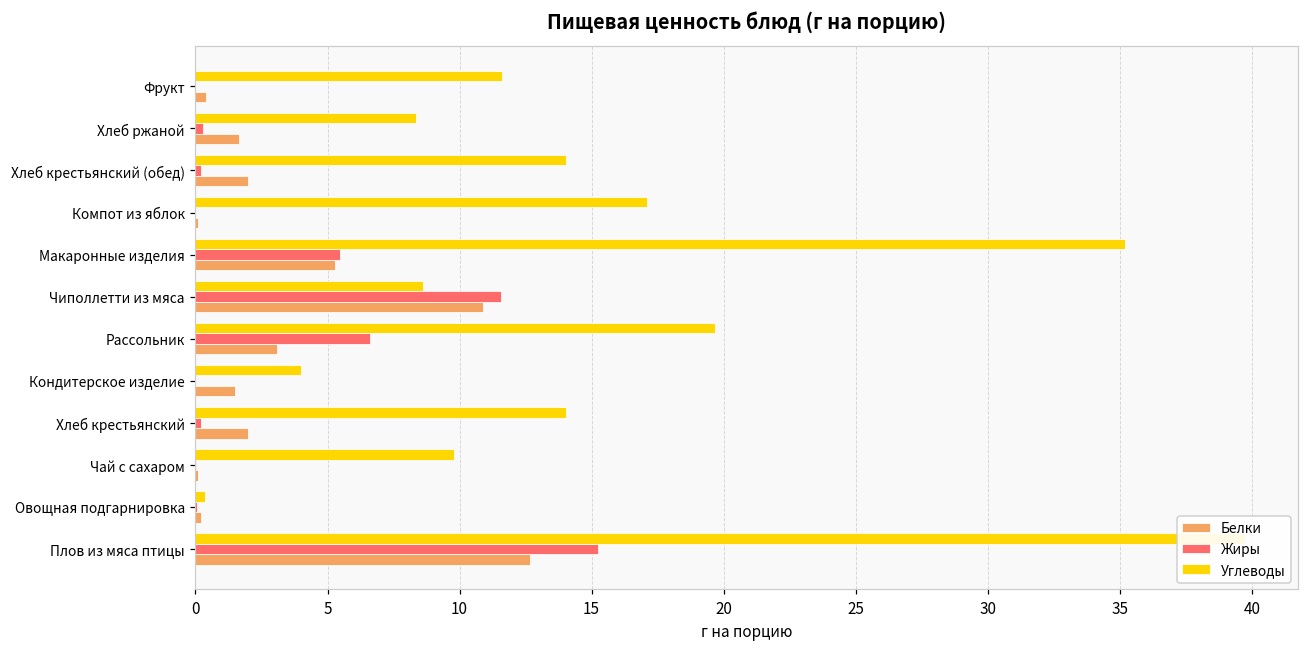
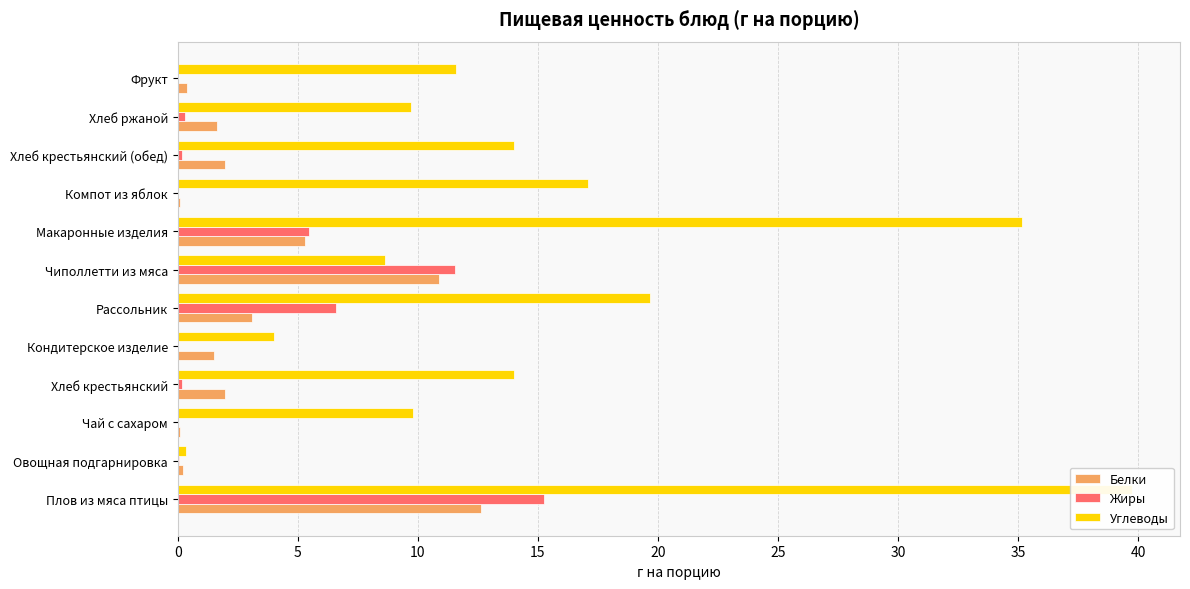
  {
    "Углеводы": {
      "Фрукт": 11.6,
-     "Хлеб ржаной": 8.4,
+     "Хлеб ржаной": 9.7,
      "Хлеб крестьянский (обед)": 14.0,
      "Компот из яблок": 17.1,
      "Макаронные изделия": 35.2,
      "Чиполлетти из мяса": 8.6,
      "Рассольник": 19.7,
      "Кондитерское изделие": 4.0,
      "Хлеб крестьянский": 14.0,
      "Чай с сахаром": 9.8,
      "Овощная подгарнировка": 0.4
    }
  }
